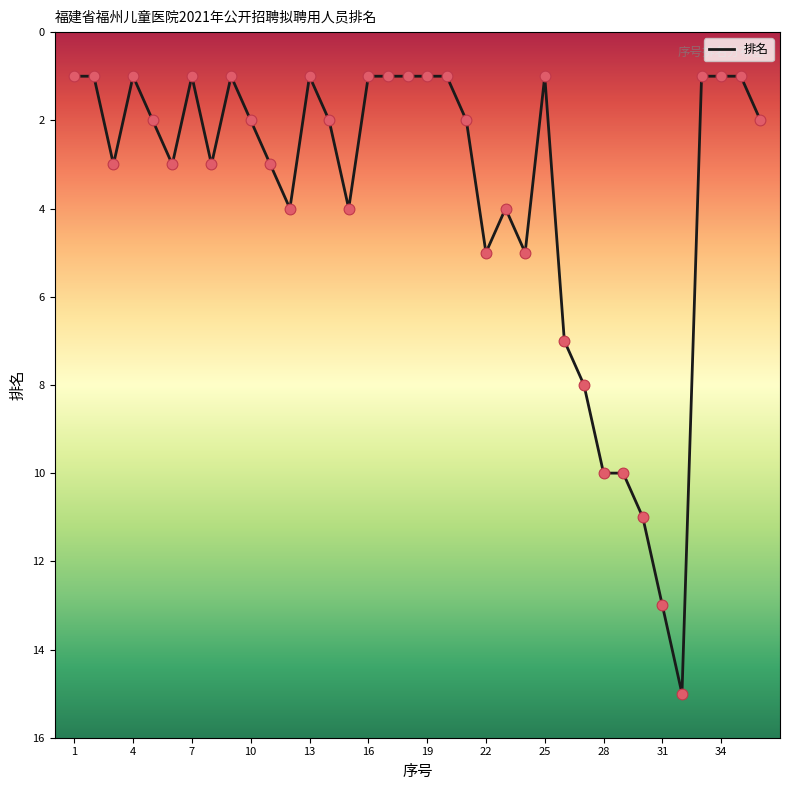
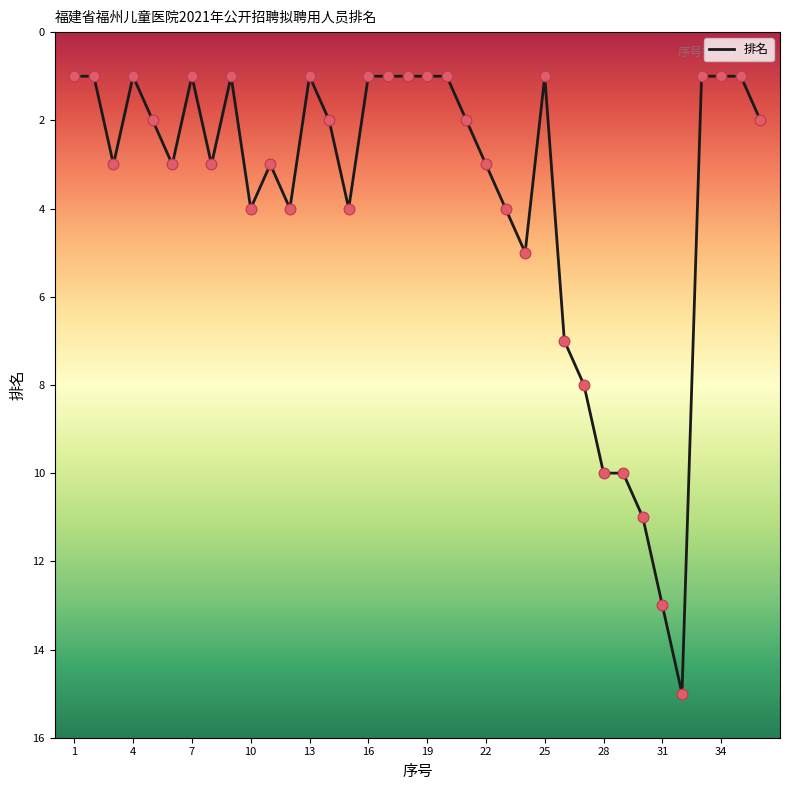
  {
    "1": 1,
    "4": 1,
    "7": 1,
-   "10": 2,
+   "10": 4,
    "13": 1,
    "16": 1,
    "19": 1,
-   "22": 5,
+   "22": 3,
    "25": 1,
    "28": 10,
    "31": 13,
    "34": 1
  }
